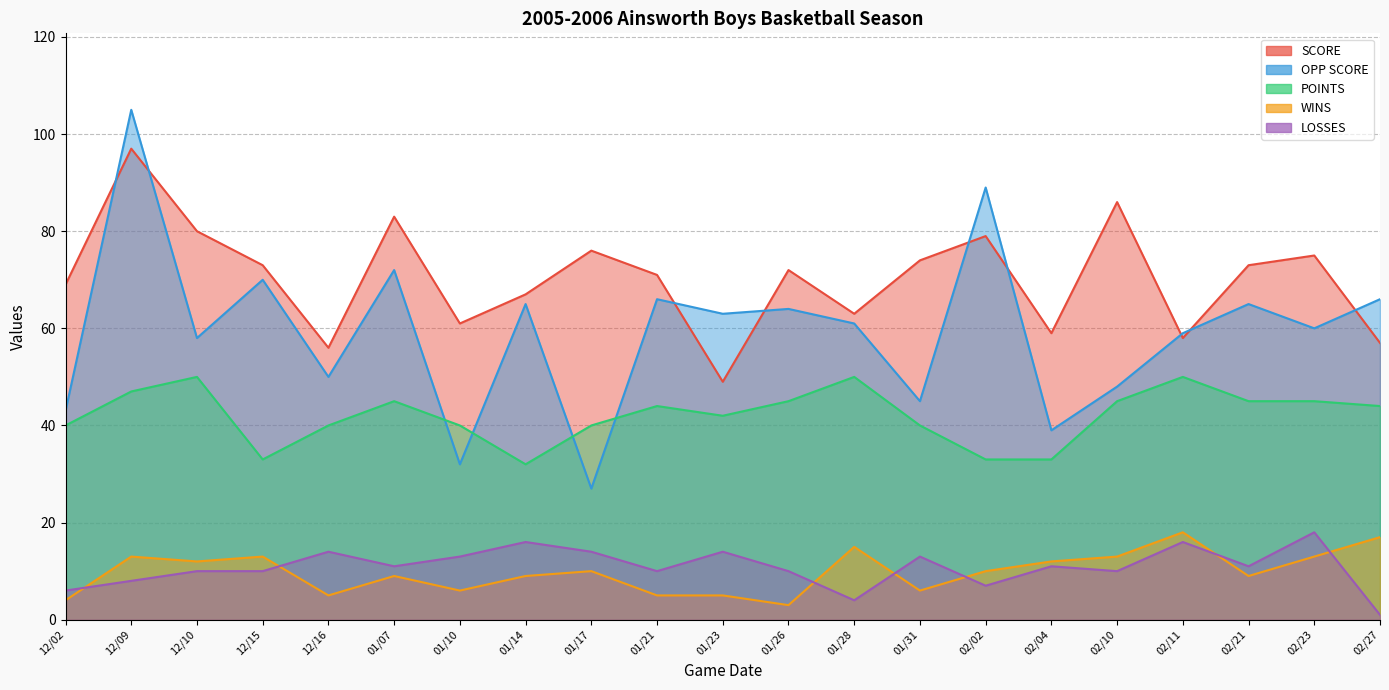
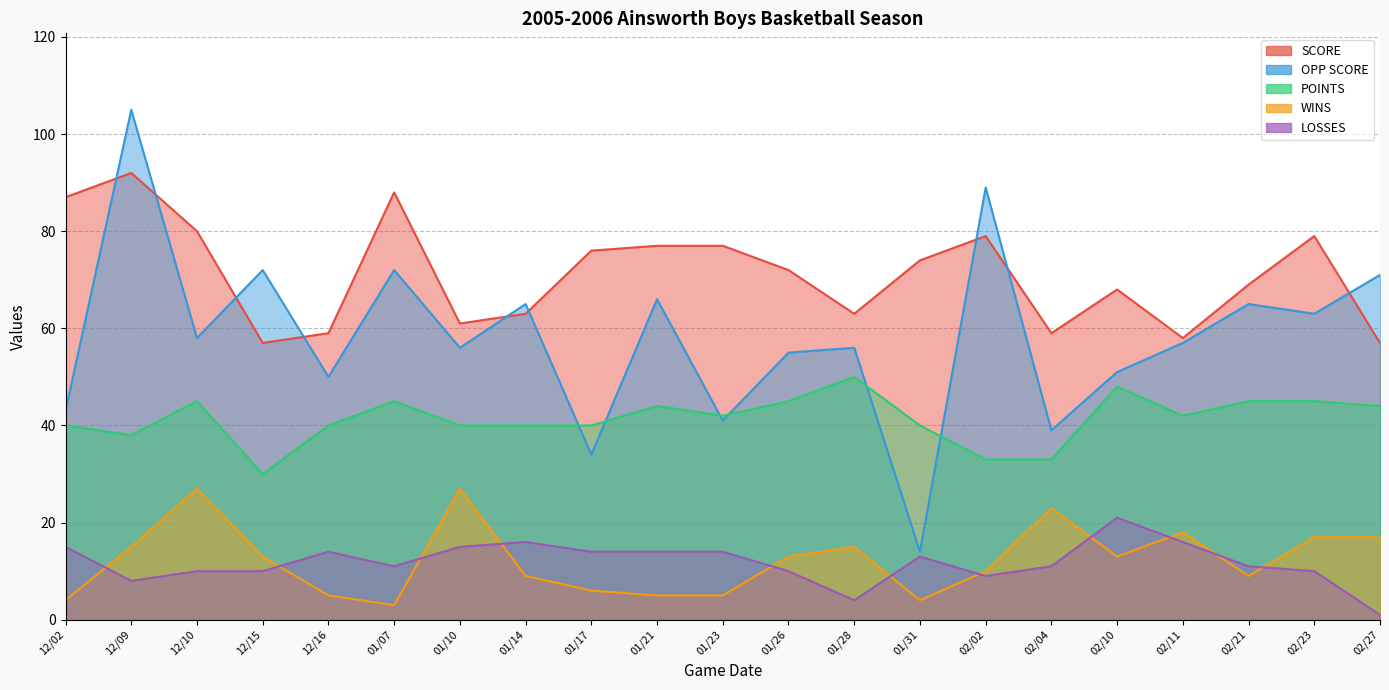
  {
    "SCORE": {
-     "12/02": 69,
-     "12/09": 97,
+     "12/02": 87,
+     "12/09": 92,
      "12/10": 80,
-     "12/15": 73,
-     "12/16": 56,
-     "01/07": 83,
+     "12/15": 57,
+     "12/16": 59,
+     "01/07": 88,
      "01/10": 61,
-     "01/14": 67,
+     "01/14": 63,
      "01/17": 76,
-     "01/21": 71,
-     "01/23": 49,
+     "01/21": 77,
+     "01/23": 77,
      "01/26": 72,
      "01/28": 63,
      "01/31": 74,
      "02/02": 79,
      "02/04": 59,
-     "02/10": 86,
+     "02/10": 68,
      "02/11": 58,
-     "02/21": 73,
-     "02/23": 75,
+     "02/21": 69,
+     "02/23": 79,
      "02/27": 57
    },
    "OPP SCORE": {
      "12/02": 43,
      "12/09": 105,
      "12/10": 58,
-     "12/15": 70,
+     "12/15": 72,
      "12/16": 50,
      "01/07": 72,
-     "01/10": 32,
+     "01/10": 56,
      "01/14": 65,
-     "01/17": 27,
+     "01/17": 34,
      "01/21": 66,
-     "01/23": 63,
-     "01/26": 64,
-     "01/28": 61,
-     "01/31": 45,
+     "01/23": 41,
+     "01/26": 55,
+     "01/28": 56,
+     "01/31": 14,
      "02/02": 89,
      "02/04": 39,
-     "02/10": 48,
-     "02/11": 59,
+     "02/10": 51,
+     "02/11": 57,
      "02/21": 65,
-     "02/23": 60,
-     "02/27": 66
+     "02/23": 63,
+     "02/27": 71
    },
    "POINTS": {
      "12/02": 40,
-     "12/09": 47,
-     "12/10": 50,
-     "12/15": 33,
+     "12/09": 38,
+     "12/10": 45,
+     "12/15": 30,
      "12/16": 40,
      "01/07": 45,
      "01/10": 40,
-     "01/14": 32,
+     "01/14": 40,
      "01/17": 40,
      "01/21": 44,
      "01/23": 42,
      "01/26": 45,
      "01/28": 50,
      "01/31": 40,
      "02/02": 33,
      "02/04": 33,
-     "02/10": 45,
-     "02/11": 50,
+     "02/10": 48,
+     "02/11": 42,
      "02/21": 45,
      "02/23": 45,
      "02/27": 44
    },
    "WINS": {
      "12/02": 4,
-     "12/09": 13,
-     "12/10": 12,
+     "12/09": 15,
+     "12/10": 27,
      "12/15": 13,
      "12/16": 5,
-     "01/07": 9,
-     "01/10": 6,
+     "01/07": 3,
+     "01/10": 27,
      "01/14": 9,
-     "01/17": 10,
+     "01/17": 6,
      "01/21": 5,
      "01/23": 5,
-     "01/26": 3,
+     "01/26": 13,
      "01/28": 15,
-     "01/31": 6,
+     "01/31": 4,
      "02/02": 10,
-     "02/04": 12,
+     "02/04": 23,
      "02/10": 13,
      "02/11": 18,
      "02/21": 9,
-     "02/23": 13,
+     "02/23": 17,
      "02/27": 17
    },
    "LOSSES": {
-     "12/02": 6,
+     "12/02": 15,
      "12/09": 8,
      "12/10": 10,
      "12/15": 10,
      "12/16": 14,
      "01/07": 11,
-     "01/10": 13,
+     "01/10": 15,
      "01/14": 16,
      "01/17": 14,
-     "01/21": 10,
+     "01/21": 14,
      "01/23": 14,
      "01/26": 10,
      "01/28": 4,
      "01/31": 13,
-     "02/02": 7,
+     "02/02": 9,
      "02/04": 11,
-     "02/10": 10,
+     "02/10": 21,
      "02/11": 16,
      "02/21": 11,
-     "02/23": 18,
+     "02/23": 10,
      "02/27": 1
    }
  }
